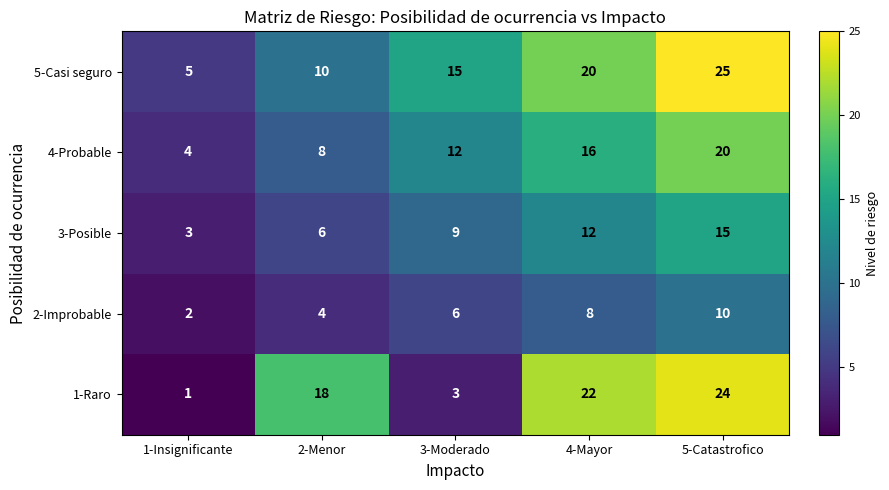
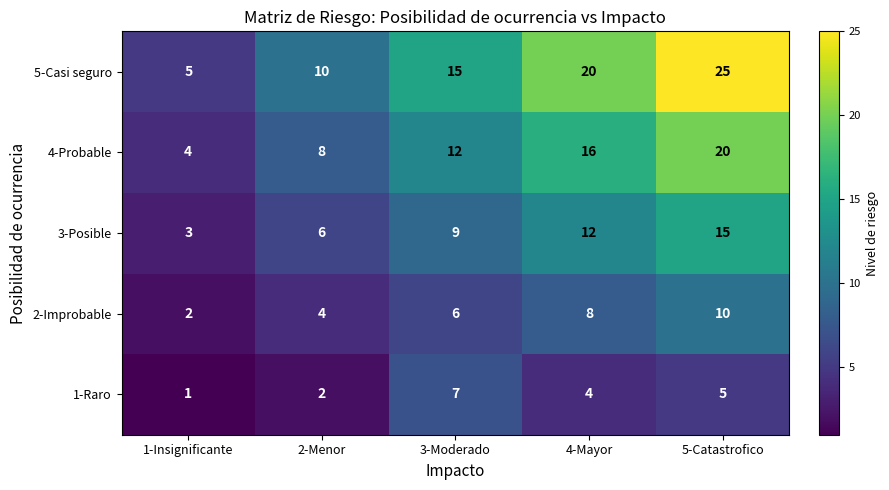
  {
    "5-Casi seguro": {
      "1-Insignificante": 5,
      "2-Menor": 10,
      "3-Moderado": 15,
      "4-Mayor": 20,
      "5-Catastrofico": 25
    },
    "4-Probable": {
      "1-Insignificante": 4,
      "2-Menor": 8,
      "3-Moderado": 12,
      "4-Mayor": 16,
      "5-Catastrofico": 20
    },
    "3-Posible": {
      "1-Insignificante": 3,
      "2-Menor": 6,
      "3-Moderado": 9,
      "4-Mayor": 12,
      "5-Catastrofico": 15
    },
    "2-Improbable": {
      "1-Insignificante": 2,
      "2-Menor": 4,
      "3-Moderado": 6,
      "4-Mayor": 8,
      "5-Catastrofico": 10
    },
    "1-Raro": {
      "1-Insignificante": 1,
-     "2-Menor": 18,
-     "3-Moderado": 3,
-     "4-Mayor": 22,
-     "5-Catastrofico": 24
+     "2-Menor": 2,
+     "3-Moderado": 7,
+     "4-Mayor": 4,
+     "5-Catastrofico": 5
    }
  }
